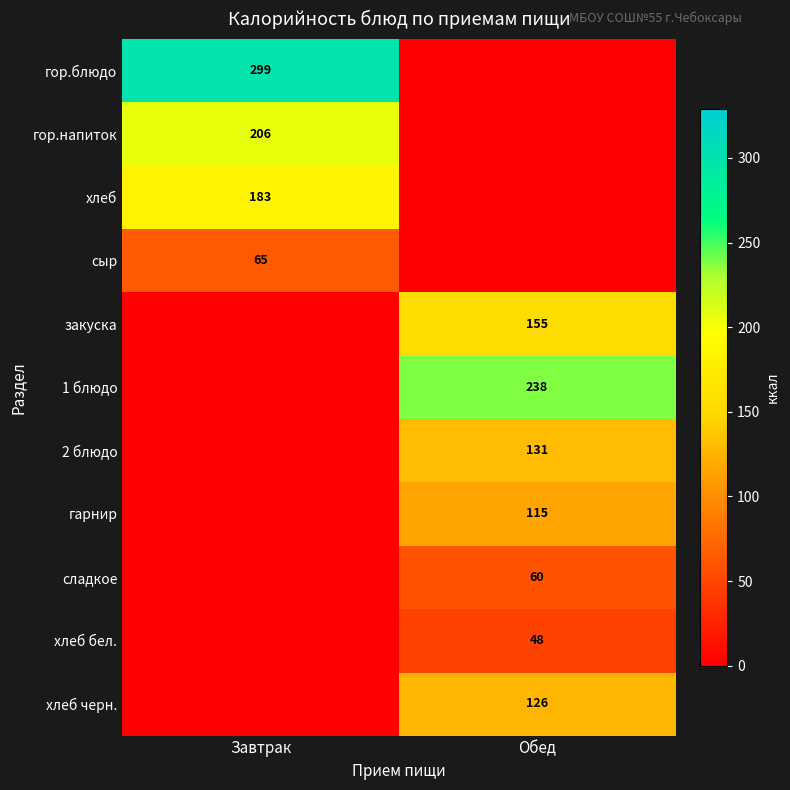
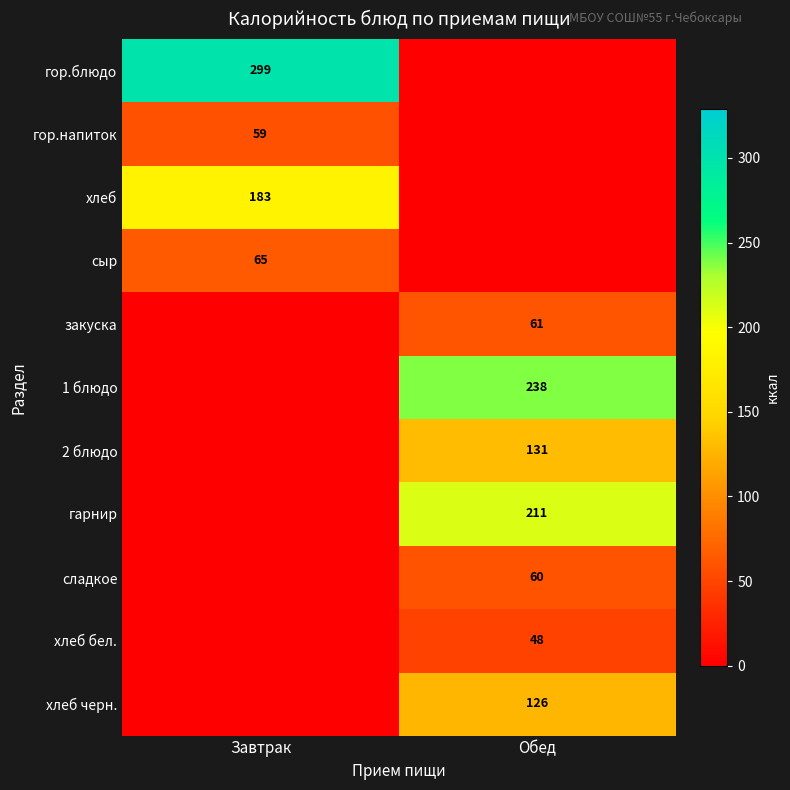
  {
    "гор.блюдо": {
      "Завтрак": 299
    },
    "гор.напиток": {
-     "Завтрак": 206
+     "Завтрак": 59
    },
    "хлеб": {
      "Завтрак": 183
    },
    "сыр": {
      "Завтрак": 65
    },
    "закуска": {
-     "Обед": 155
+     "Обед": 61
    },
    "1 блюдо": {
      "Обед": 238
    },
    "2 блюдо": {
      "Обед": 131
    },
    "гарнир": {
-     "Обед": 115
+     "Обед": 211
    },
    "сладкое": {
      "Обед": 60
    },
    "хлеб бел.": {
      "Обед": 48
    },
    "хлеб черн.": {
      "Обед": 126
    }
  }
